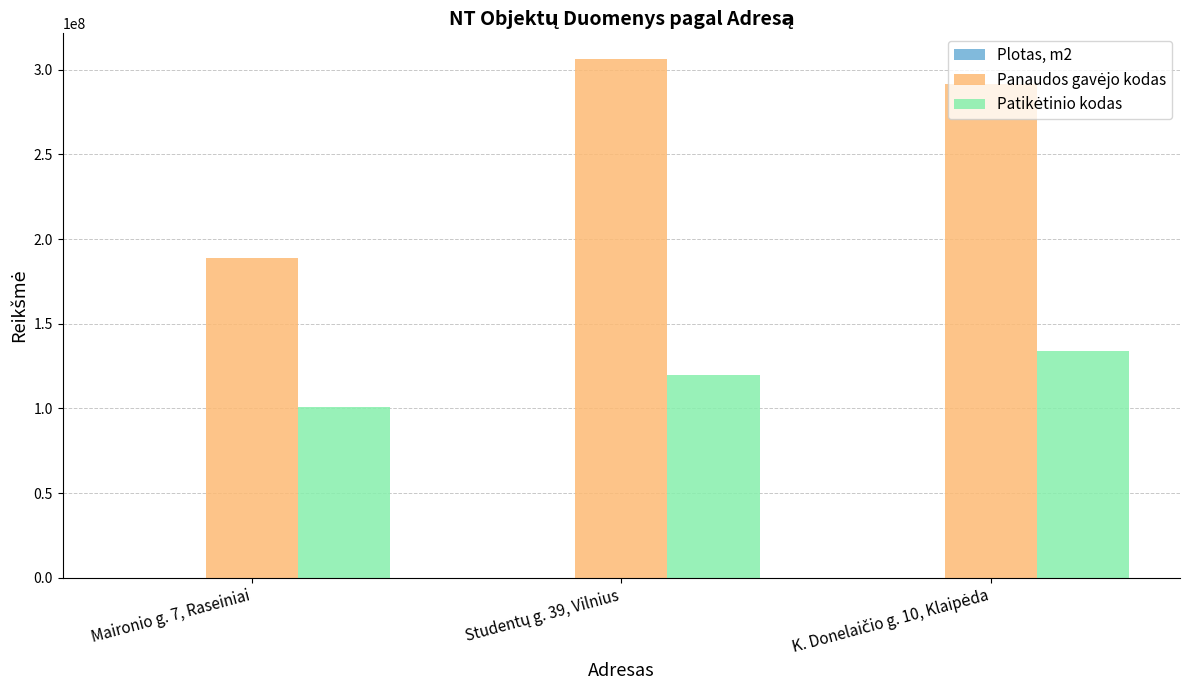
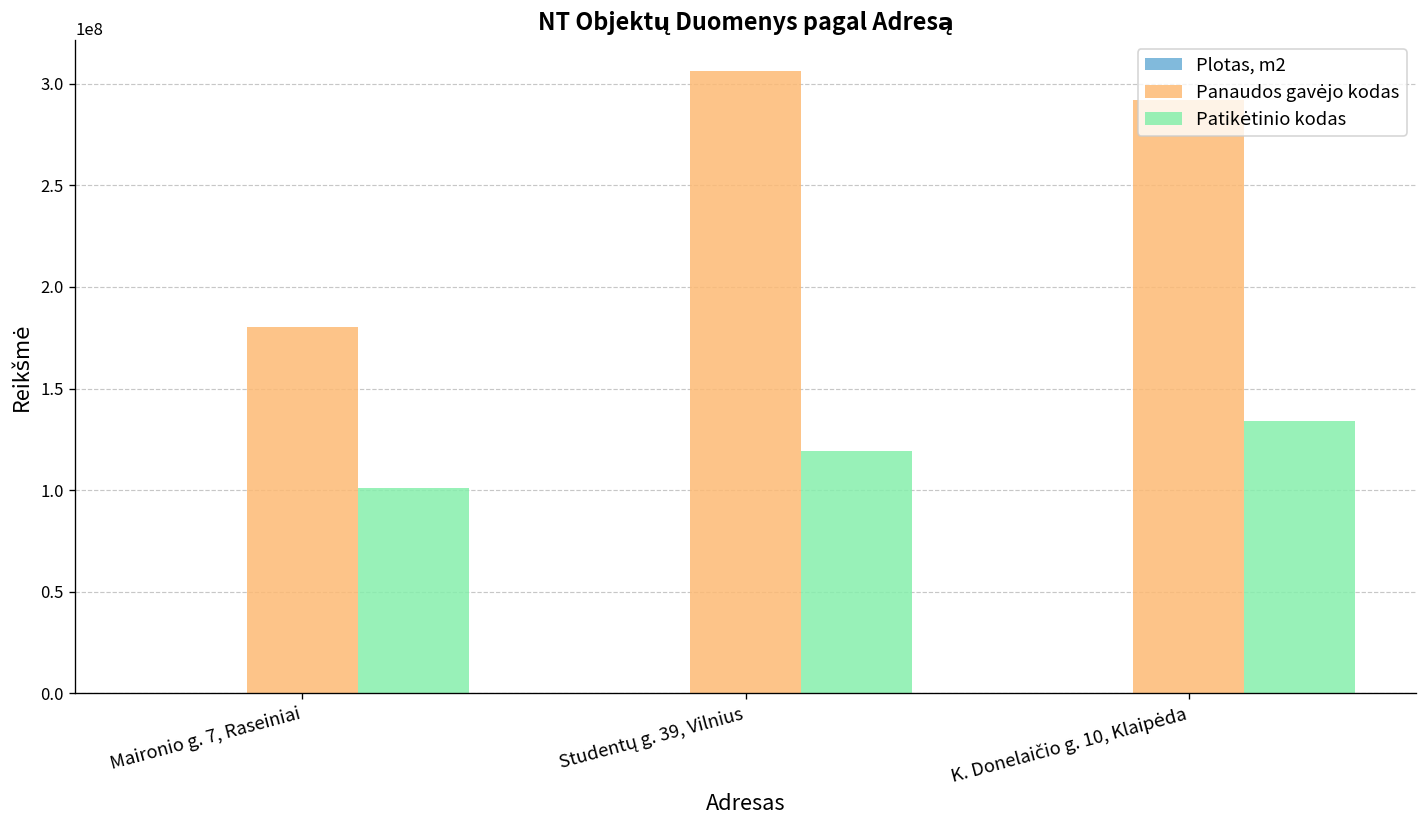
  {
    "Panaudos gavėjo kodas": {
-     "Maironio g. 7, Raseiniai": 189000000,
+     "Maironio g. 7, Raseiniai": 180000000,
      "Studentų g. 39, Vilnius": 306000000
    },
    "Patikėtinio kodas": {
      "Maironio g. 7, Raseiniai": 101000000,
      "Studentų g. 39, Vilnius": 119000000,
      "K. Donelaičio g. 10, Klaipėda": 134000000
    }
  }
